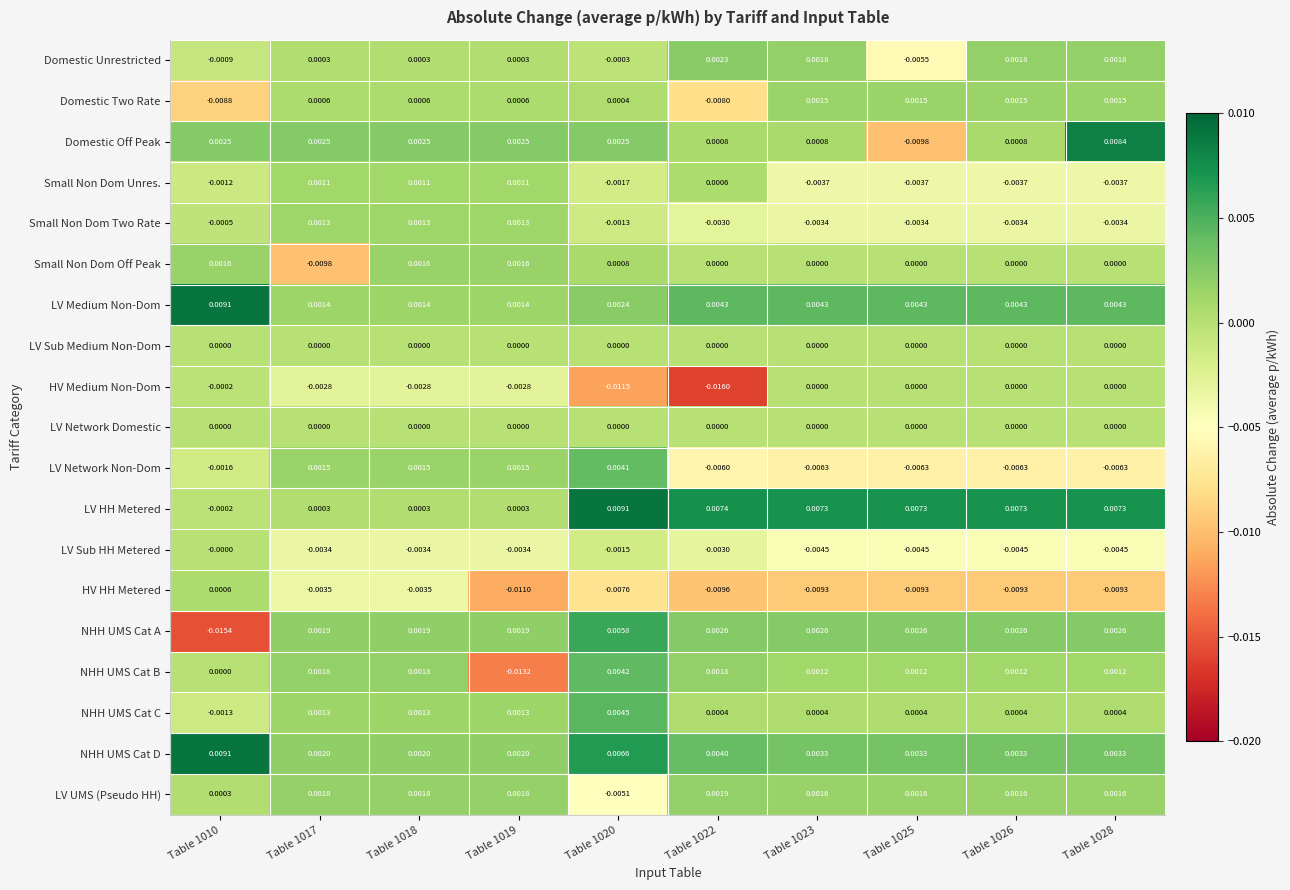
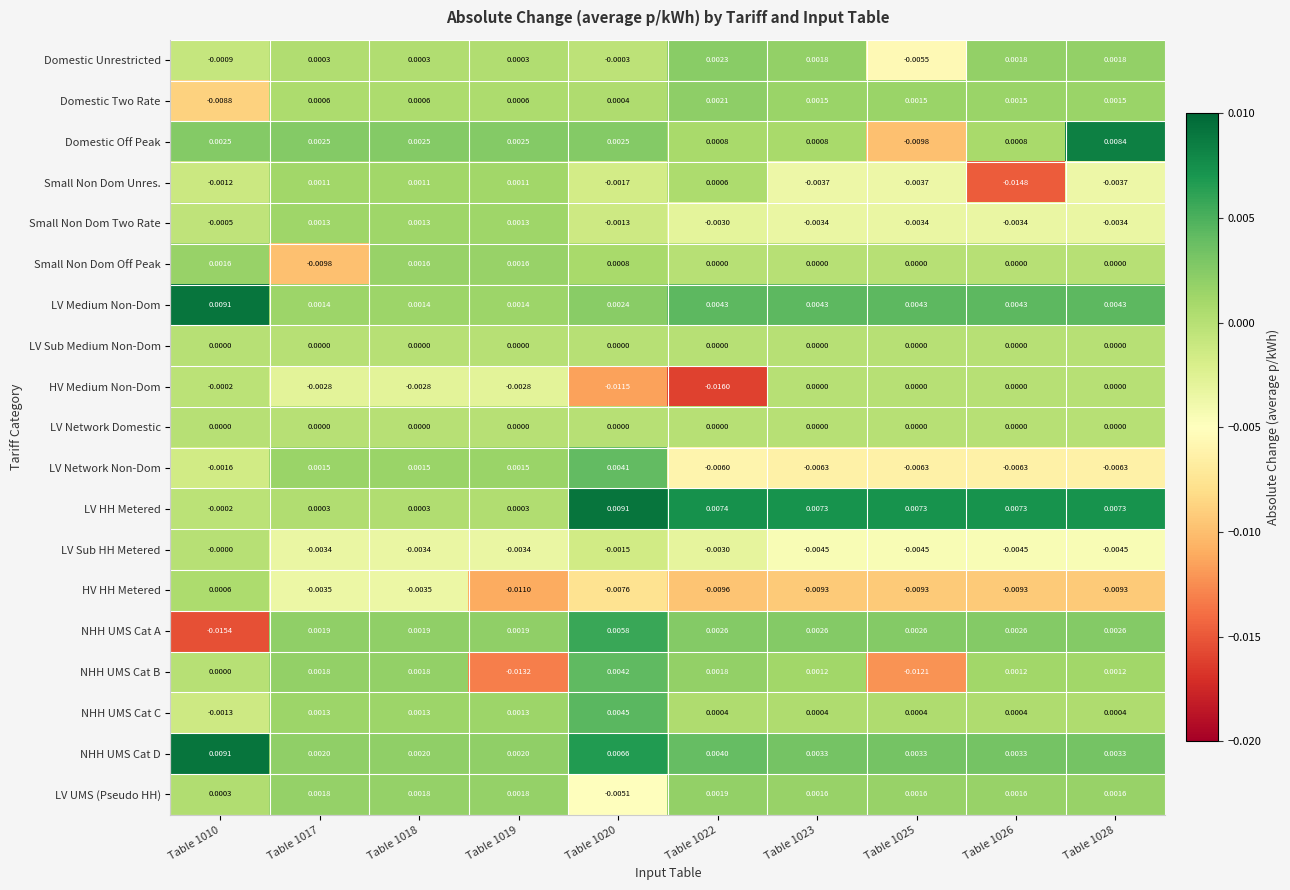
  {
    "Domestic Unrestricted": {
      "Table 1010": -0.0009,
      "Table 1017": 0.0003,
      "Table 1018": 0.0003,
      "Table 1019": 0.0003,
      "Table 1020": -0.0003,
      "Table 1022": 0.0023,
      "Table 1023": 0.0018,
      "Table 1025": -0.0055,
      "Table 1026": 0.0018,
      "Table 1028": 0.0018
    },
    "Domestic Two Rate": {
      "Table 1010": -0.0088,
      "Table 1017": 0.0006,
      "Table 1018": 0.0006,
      "Table 1019": 0.0006,
      "Table 1020": 0.0004,
-     "Table 1022": -0.0080,
+     "Table 1022": 0.0021,
      "Table 1023": 0.0015,
      "Table 1025": 0.0015,
      "Table 1026": 0.0015,
      "Table 1028": 0.0015
    },
    "Domestic Off Peak": {
      "Table 1010": 0.0025,
      "Table 1017": 0.0025,
      "Table 1018": 0.0025,
      "Table 1019": 0.0025,
      "Table 1020": 0.0025,
      "Table 1022": 0.0008,
      "Table 1023": 0.0008,
      "Table 1025": -0.0098,
      "Table 1026": 0.0008,
      "Table 1028": 0.0084
    },
    "Small Non Dom Unres.": {
      "Table 1010": -0.0012,
      "Table 1017": 0.0011,
      "Table 1018": 0.0011,
      "Table 1019": 0.0011,
      "Table 1020": -0.0017,
      "Table 1022": 0.0006,
      "Table 1023": -0.0037,
      "Table 1025": -0.0037,
-     "Table 1026": -0.0037,
+     "Table 1026": -0.0148,
      "Table 1028": -0.0037
    },
    "Small Non Dom Two Rate": {
      "Table 1010": -0.0005,
      "Table 1017": 0.0013,
      "Table 1018": 0.0013,
      "Table 1019": 0.0013,
      "Table 1020": -0.0013,
      "Table 1022": -0.0030,
      "Table 1023": -0.0034,
      "Table 1025": -0.0034,
      "Table 1026": -0.0034,
      "Table 1028": -0.0034
    },
    "Small Non Dom Off Peak": {
      "Table 1010": 0.0016,
      "Table 1017": -0.0098,
      "Table 1018": 0.0016,
      "Table 1019": 0.0016,
      "Table 1020": 0.0008,
      "Table 1022": 0.0000,
      "Table 1023": 0.0000,
      "Table 1025": 0.0000,
      "Table 1026": 0.0000,
      "Table 1028": 0.0000
    },
    "LV Medium Non-Dom": {
      "Table 1010": 0.0091,
      "Table 1017": 0.0014,
      "Table 1018": 0.0014,
      "Table 1019": 0.0014,
      "Table 1020": 0.0024,
      "Table 1022": 0.0043,
      "Table 1023": 0.0043,
      "Table 1025": 0.0043,
      "Table 1026": 0.0043,
      "Table 1028": 0.0043
    },
    "LV Sub Medium Non-Dom": {
      "Table 1010": 0.0000,
      "Table 1017": 0.0000,
      "Table 1018": 0.0000,
      "Table 1019": 0.0000,
      "Table 1020": 0.0000,
      "Table 1022": 0.0000,
      "Table 1023": 0.0000,
      "Table 1025": 0.0000,
      "Table 1026": 0.0000,
      "Table 1028": 0.0000
    },
    "HV Medium Non-Dom": {
      "Table 1010": -0.0002,
      "Table 1017": -0.0028,
      "Table 1018": -0.0028,
      "Table 1019": -0.0028,
      "Table 1020": -0.0115,
      "Table 1022": -0.0160,
      "Table 1023": 0.0000,
      "Table 1025": 0.0000,
      "Table 1026": 0.0000,
      "Table 1028": 0.0000
    },
    "LV Network Domestic": {
      "Table 1010": 0.0000,
      "Table 1017": 0.0000,
      "Table 1018": 0.0000,
      "Table 1019": 0.0000,
      "Table 1020": 0.0000,
      "Table 1022": 0.0000,
      "Table 1023": 0.0000,
      "Table 1025": 0.0000,
      "Table 1026": 0.0000,
      "Table 1028": 0.0000
    },
    "LV Network Non-Dom": {
      "Table 1010": -0.0016,
      "Table 1017": 0.0015,
      "Table 1018": 0.0015,
      "Table 1019": 0.0015,
      "Table 1020": 0.0041,
      "Table 1022": -0.0060,
      "Table 1023": -0.0063,
      "Table 1025": -0.0063,
      "Table 1026": -0.0063,
      "Table 1028": -0.0063
    },
    "LV HH Metered": {
      "Table 1010": -0.0002,
      "Table 1017": 0.0003,
      "Table 1018": 0.0003,
      "Table 1019": 0.0003,
      "Table 1020": 0.0091,
      "Table 1022": 0.0074,
      "Table 1023": 0.0073,
      "Table 1025": 0.0073,
      "Table 1026": 0.0073,
      "Table 1028": 0.0073
    },
    "LV Sub HH Metered": {
      "Table 1010": -0.0000,
      "Table 1017": -0.0034,
      "Table 1018": -0.0034,
      "Table 1019": -0.0034,
      "Table 1020": -0.0015,
      "Table 1022": -0.0030,
      "Table 1023": -0.0045,
      "Table 1025": -0.0045,
      "Table 1026": -0.0045,
      "Table 1028": -0.0045
    },
    "HV HH Metered": {
      "Table 1010": 0.0006,
      "Table 1017": -0.0035,
      "Table 1018": -0.0035,
      "Table 1019": -0.0110,
      "Table 1020": -0.0076,
      "Table 1022": -0.0096,
      "Table 1023": -0.0093,
      "Table 1025": -0.0093,
      "Table 1026": -0.0093,
      "Table 1028": -0.0093
    },
    "NHH UMS Cat A": {
      "Table 1010": -0.0154,
      "Table 1017": 0.0019,
      "Table 1018": 0.0019,
      "Table 1019": 0.0019,
      "Table 1020": 0.0058,
      "Table 1022": 0.0026,
      "Table 1023": 0.0026,
      "Table 1025": 0.0026,
      "Table 1026": 0.0026,
      "Table 1028": 0.0026
    },
    "NHH UMS Cat B": {
      "Table 1010": 0.0000,
      "Table 1017": 0.0018,
      "Table 1018": 0.0018,
      "Table 1019": -0.0132,
      "Table 1020": 0.0042,
      "Table 1022": 0.0018,
      "Table 1023": 0.0012,
-     "Table 1025": 0.0012,
+     "Table 1025": -0.0121,
      "Table 1026": 0.0012,
      "Table 1028": 0.0012
    },
    "NHH UMS Cat C": {
      "Table 1010": -0.0013,
      "Table 1017": 0.0013,
      "Table 1018": 0.0013,
      "Table 1019": 0.0013,
      "Table 1020": 0.0045,
      "Table 1022": 0.0004,
      "Table 1023": 0.0004,
      "Table 1025": 0.0004,
      "Table 1026": 0.0004,
      "Table 1028": 0.0004
    },
    "NHH UMS Cat D": {
      "Table 1010": 0.0091,
      "Table 1017": 0.0020,
      "Table 1018": 0.0020,
      "Table 1019": 0.0020,
      "Table 1020": 0.0066,
      "Table 1022": 0.0040,
      "Table 1023": 0.0033,
      "Table 1025": 0.0033,
      "Table 1026": 0.0033,
      "Table 1028": 0.0033
    },
    "LV UMS (Pseudo HH)": {
      "Table 1010": 0.0003,
      "Table 1017": 0.0018,
      "Table 1018": 0.0018,
      "Table 1019": 0.0018,
      "Table 1020": -0.0051,
      "Table 1022": 0.0019,
      "Table 1023": 0.0016,
      "Table 1025": 0.0016,
      "Table 1026": 0.0016,
      "Table 1028": 0.0016
    }
  }
